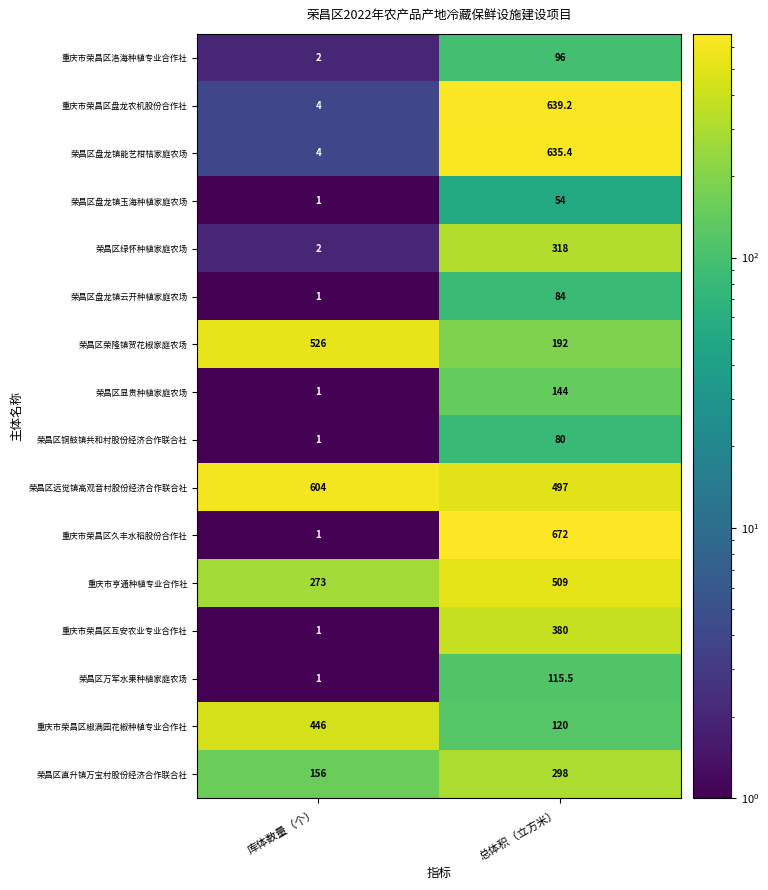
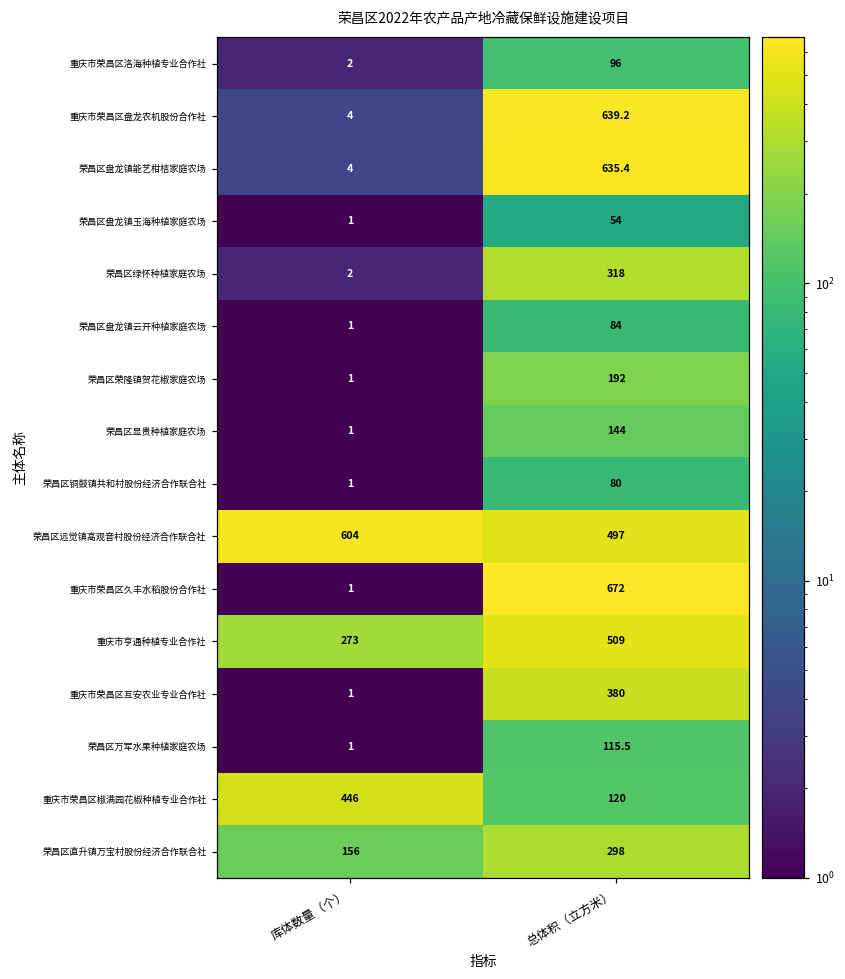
  {
    "重庆市荣昌区洛海种植专业合作社": {
      "库体数量（个）": 2,
      "总体积（立方米）": 96
    },
    "重庆市荣昌区盘龙农机股份合作社": {
      "库体数量（个）": 4,
      "总体积（立方米）": 639.2
    },
    "荣昌区盘龙镇能艺柑桔家庭农场": {
      "库体数量（个）": 4,
      "总体积（立方米）": 635.4
    },
    "荣昌区盘龙镇玉海种植家庭农场": {
      "库体数量（个）": 1,
      "总体积（立方米）": 54
    },
    "荣昌区绿怀种植家庭农场": {
      "库体数量（个）": 2,
      "总体积（立方米）": 318
    },
    "荣昌区盘龙镇云开种植家庭农场": {
      "库体数量（个）": 1,
      "总体积（立方米）": 84
    },
    "荣昌区荣隆镇贺花椒家庭农场": {
-     "库体数量（个）": 526,
+     "库体数量（个）": 1,
      "总体积（立方米）": 192
    },
    "荣昌区显贵种植家庭农场": {
      "库体数量（个）": 1,
      "总体积（立方米）": 144
    },
    "荣昌区铜鼓镇共和村股份经济合作联合社": {
      "库体数量（个）": 1,
      "总体积（立方米）": 80
    },
    "荣昌区远觉镇高观音村股份经济合作联合社": {
      "库体数量（个）": 604,
      "总体积（立方米）": 497
    },
    "重庆市荣昌区久丰水稻股份合作社": {
      "库体数量（个）": 1,
      "总体积（立方米）": 672
    },
    "重庆市亨通种植专业合作社": {
      "库体数量（个）": 273,
      "总体积（立方米）": 509
    },
    "重庆市荣昌区互安农业专业合作社": {
      "库体数量（个）": 1,
      "总体积（立方米）": 380
    },
    "荣昌区万军水果种植家庭农场": {
      "库体数量（个）": 1,
      "总体积（立方米）": 115.5
    },
    "重庆市荣昌区椒满园花椒种植专业合作社": {
      "库体数量（个）": 446,
      "总体积（立方米）": 120
    },
    "荣昌区直升镇万宝村股份经济合作联合社": {
      "库体数量（个）": 156,
      "总体积（立方米）": 298
    }
  }
